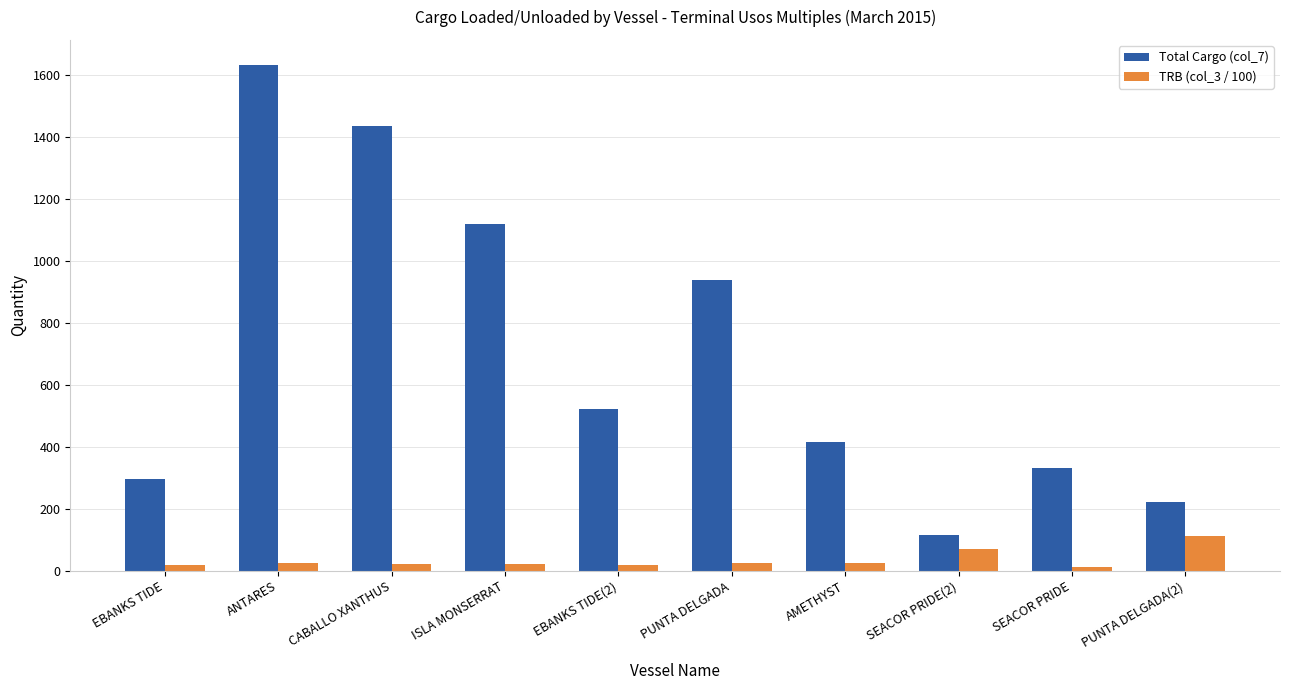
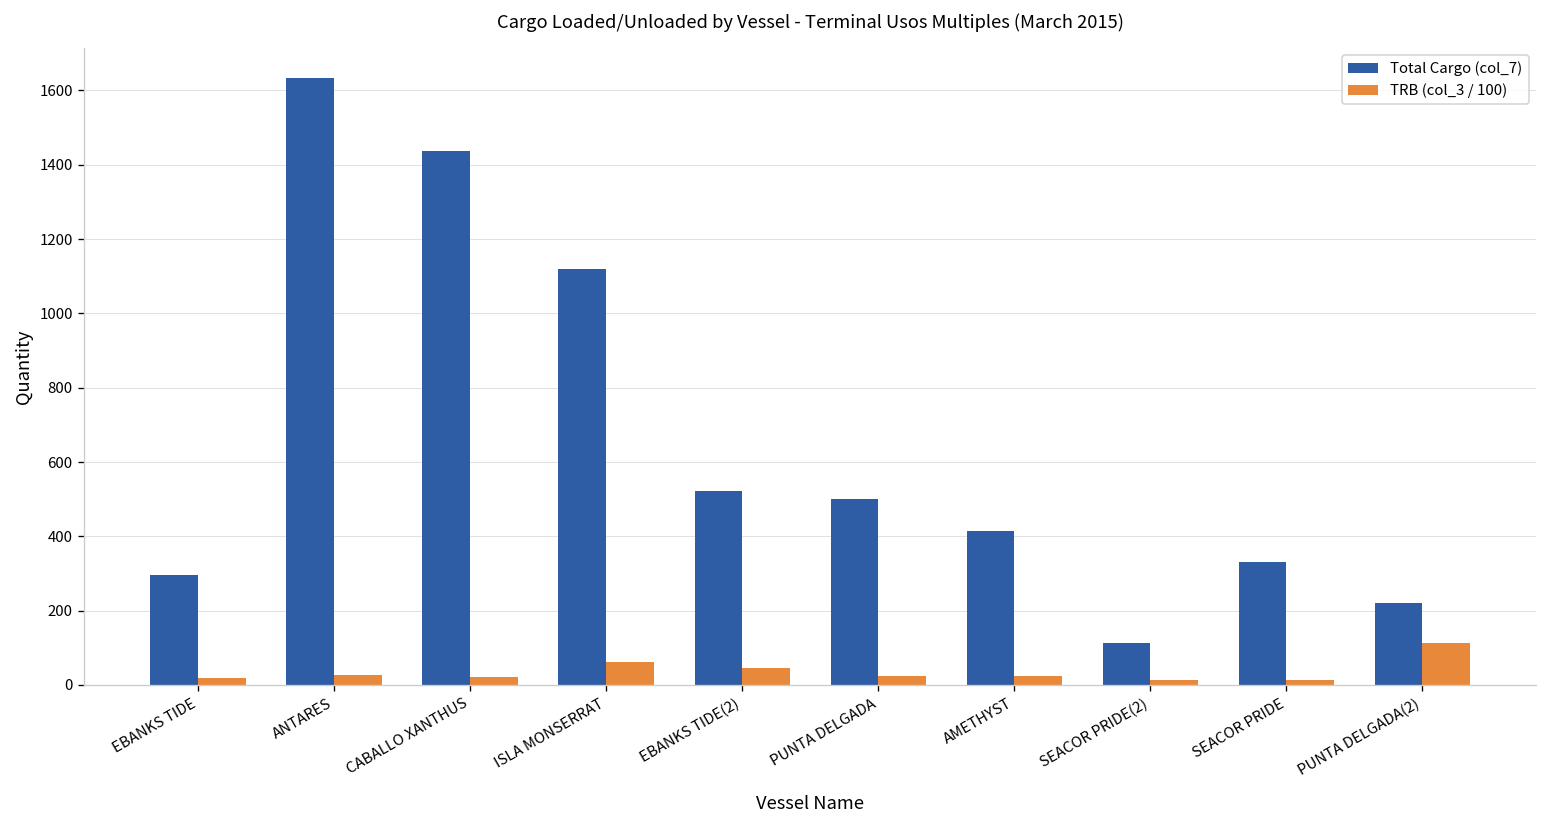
  {
    "Total Cargo (col_7)": {
      "EBANKS TIDE": 300,
      "ANTARES": 1630,
      "CABALLO XANTHUS": 1440,
      "ISLA MONSERRAT": 1120,
      "EBANKS TIDE(2)": 520,
-     "PUNTA DELGADA": 940,
+     "PUNTA DELGADA": 500,
      "AMETHYST": 420,
      "SEACOR PRIDE(2)": 110,
      "SEACOR PRIDE": 330,
      "PUNTA DELGADA(2)": 220
    },
    "TRB (col_3 / 100)": {
      "EBANKS TIDE": 20,
      "ANTARES": 30,
      "CABALLO XANTHUS": 20,
-     "ISLA MONSERRAT": 20,
-     "EBANKS TIDE(2)": 20,
+     "ISLA MONSERRAT": 60,
+     "EBANKS TIDE(2)": 50,
      "PUNTA DELGADA": 30,
      "AMETHYST": 20,
-     "SEACOR PRIDE(2)": 70,
+     "SEACOR PRIDE(2)": 10,
      "SEACOR PRIDE": 10,
      "PUNTA DELGADA(2)": 110
    }
  }
